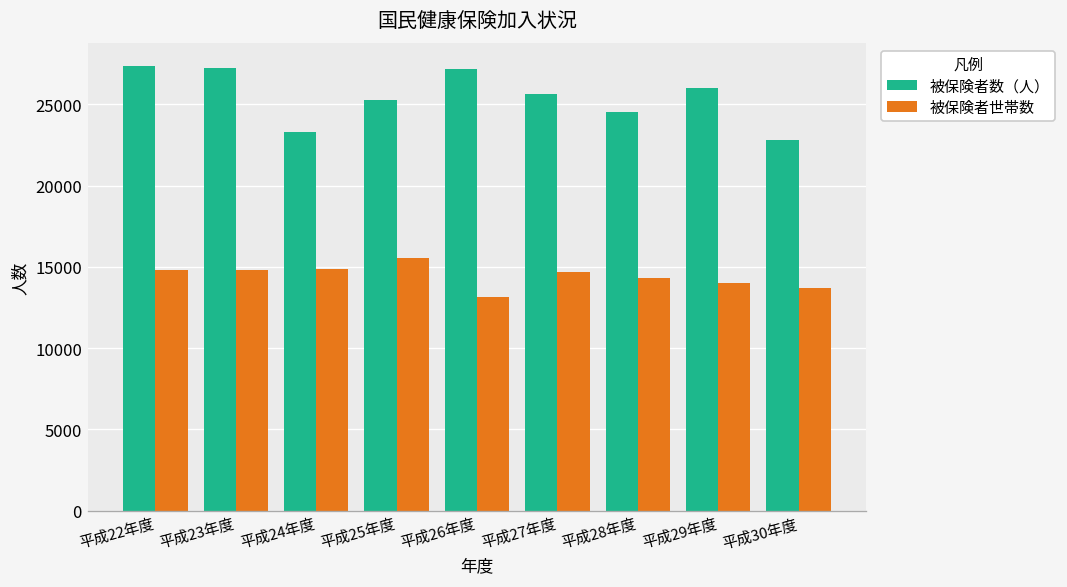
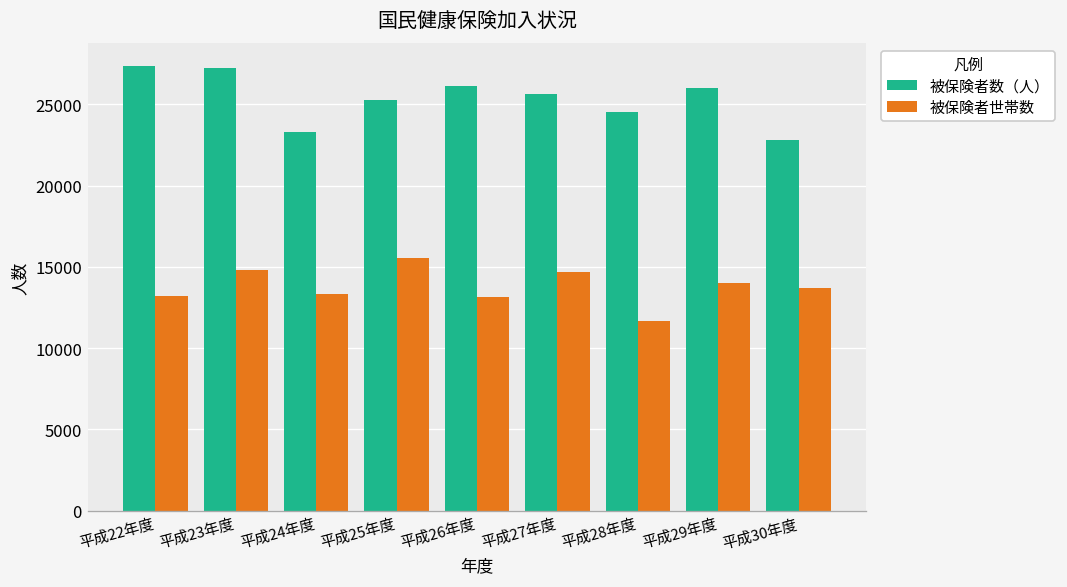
  {
    "被保険者数（人）": {
      "平成22年度": 27400,
      "平成23年度": 27200,
      "平成24年度": 23300,
      "平成25年度": 25300,
-     "平成26年度": 27200,
+     "平成26年度": 26100,
      "平成27年度": 25600,
      "平成28年度": 24600,
      "平成29年度": 26000,
      "平成30年度": 22800
    },
    "被保険者世帯数": {
-     "平成22年度": 14800,
+     "平成22年度": 13200,
      "平成23年度": 14800,
-     "平成24年度": 14900,
+     "平成24年度": 13300,
      "平成25年度": 15500,
      "平成26年度": 13200,
      "平成27年度": 14700,
-     "平成28年度": 14300,
+     "平成28年度": 11700,
      "平成29年度": 14000,
      "平成30年度": 13700
    }
  }
